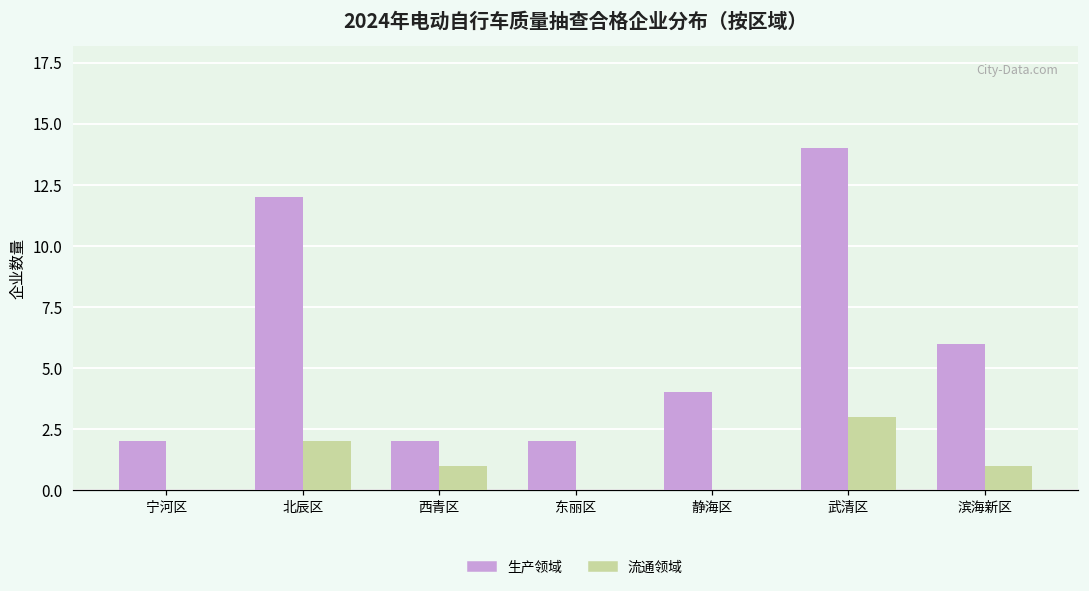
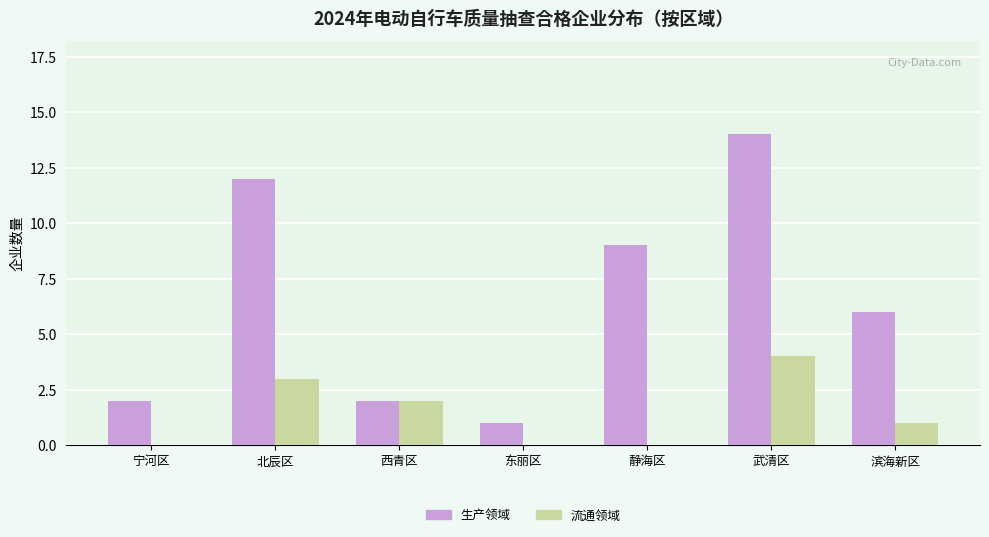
  {
    "生产领域": {
      "宁河区": 2,
      "北辰区": 12,
      "西青区": 2,
-     "东丽区": 2,
-     "静海区": 4,
+     "东丽区": 1,
+     "静海区": 9,
      "武清区": 14,
      "滨海新区": 6
    },
    "流通领域": {
      "宁河区": 0,
-     "北辰区": 2,
-     "西青区": 1,
+     "北辰区": 3,
+     "西青区": 2,
      "东丽区": 0,
      "静海区": 0,
-     "武清区": 3,
+     "武清区": 4,
      "滨海新区": 1
    }
  }
